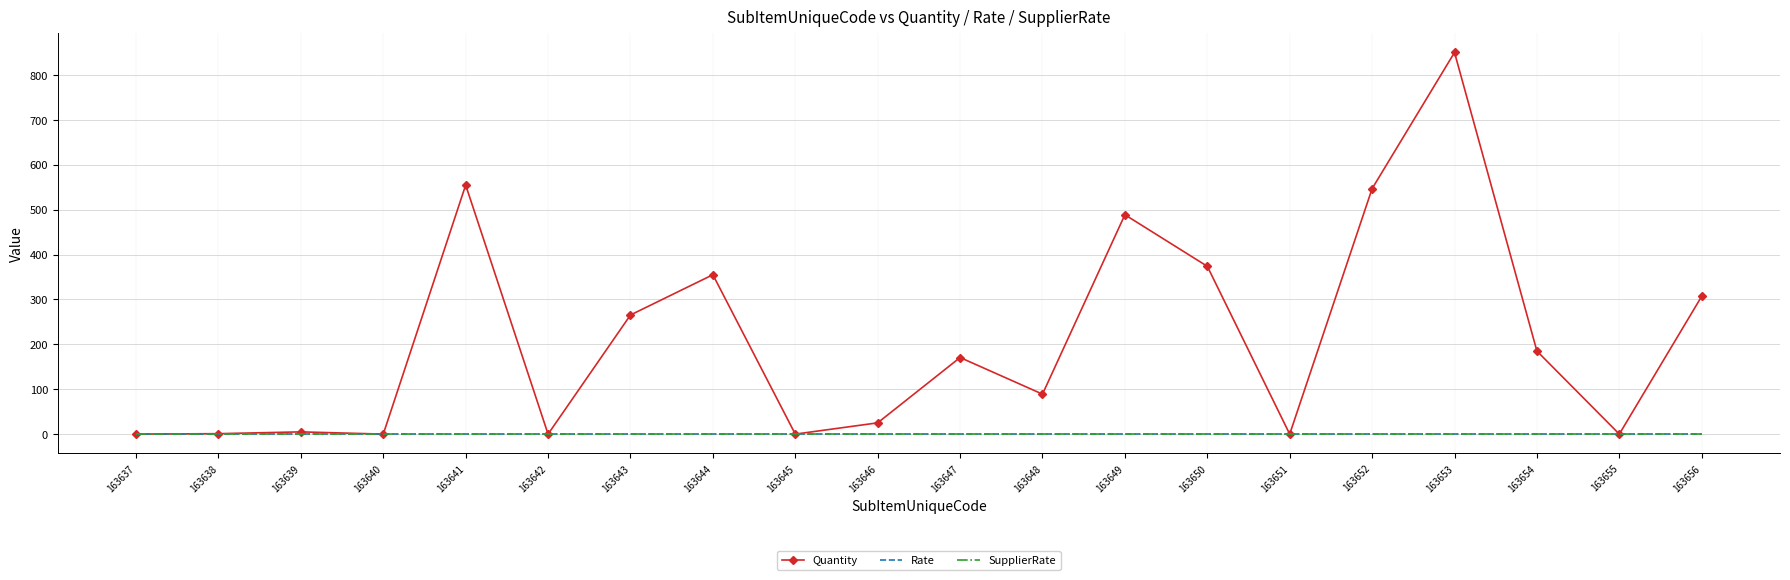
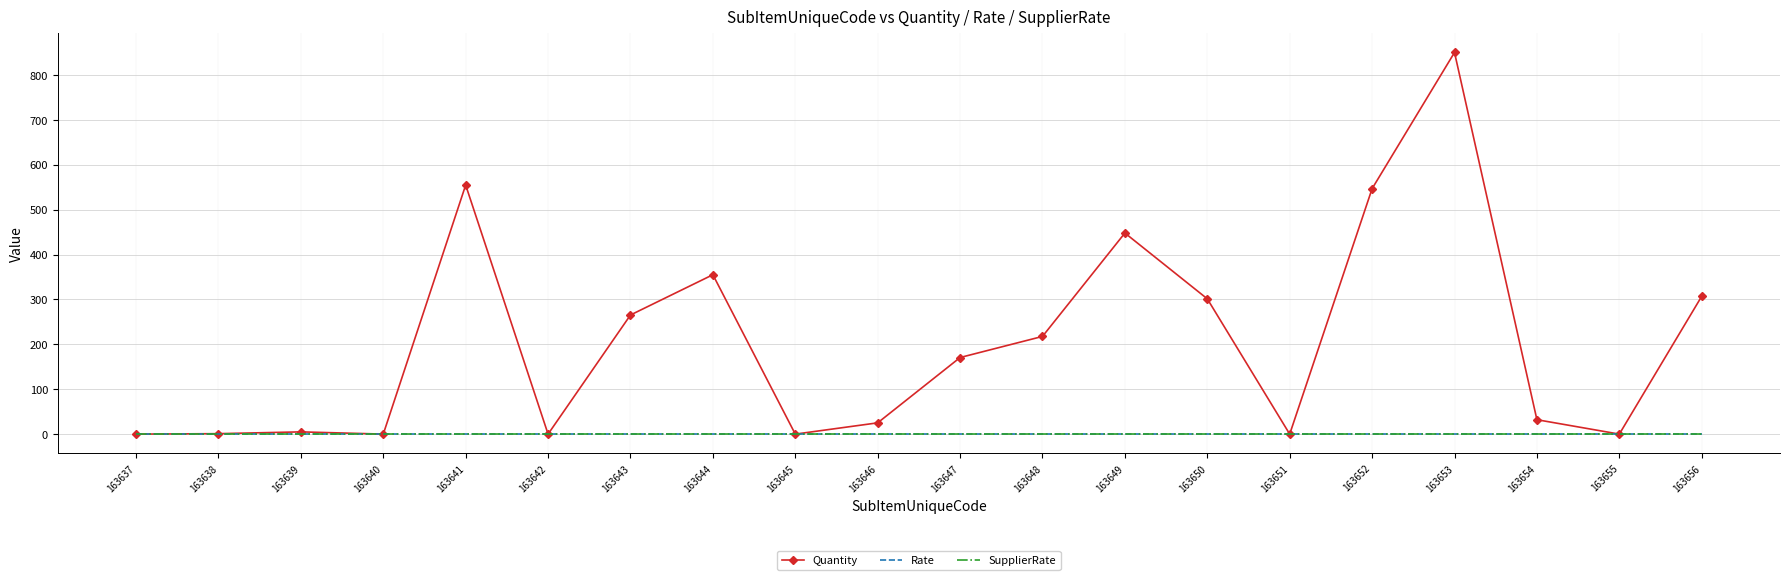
  {
    "Quantity": {
      "163641": 550,
      "163643": 270,
      "163644": 360,
      "163646": 30,
      "163647": 170,
-     "163648": 90,
-     "163649": 490,
-     "163650": 370,
+     "163648": 220,
+     "163649": 450,
+     "163650": 300,
      "163652": 550,
      "163653": 850,
-     "163654": 190,
+     "163654": 30,
      "163656": 310
    },
    "SupplierRate": {
      "163641": 0,
      "163643": 0,
      "163644": 0,
      "163646": 0,
      "163647": 0,
      "163648": 0,
      "163649": 0,
      "163650": 0,
      "163652": 0,
      "163653": 0,
      "163654": 0,
      "163656": 0
    }
  }
